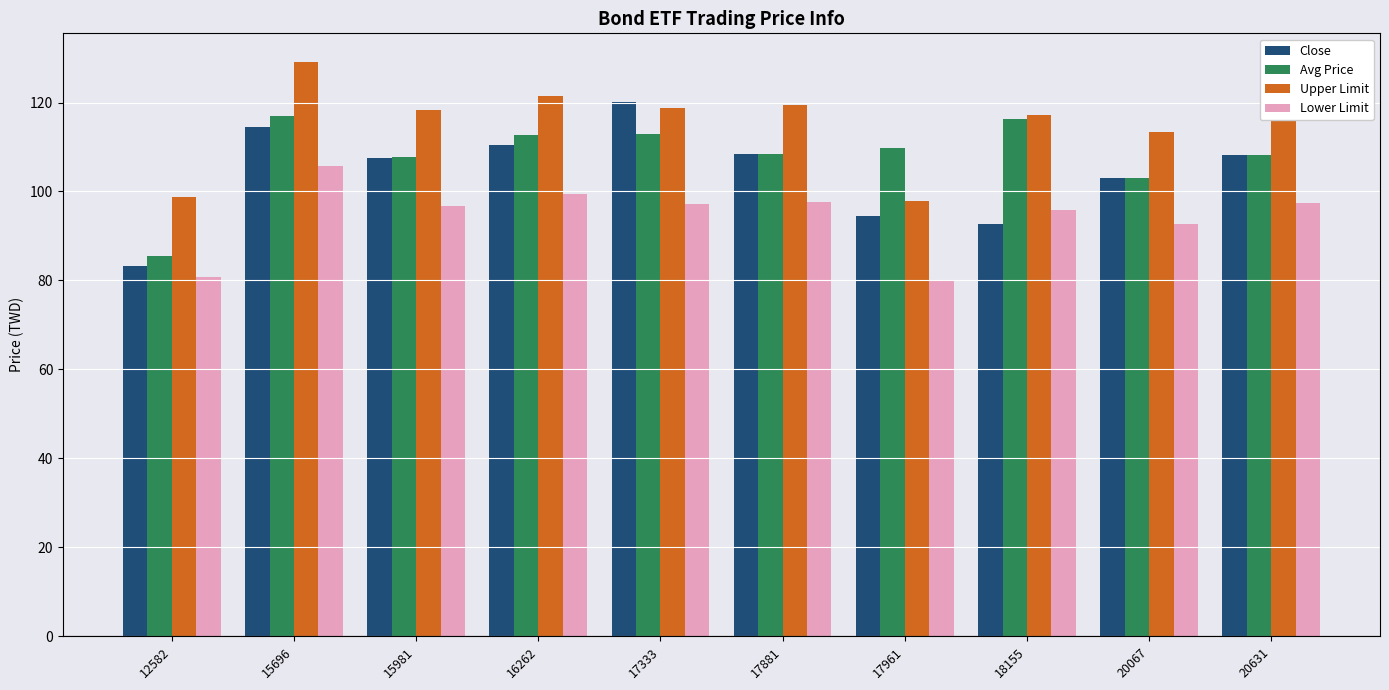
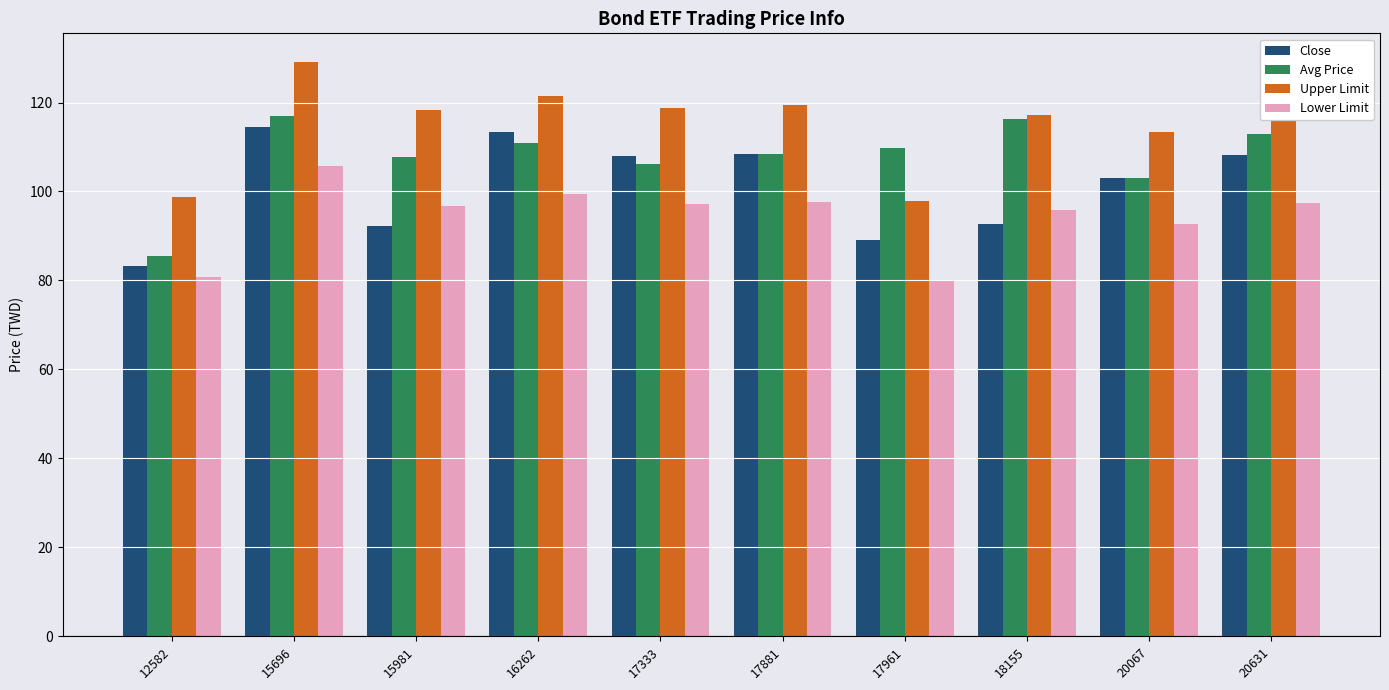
  {
    "Close": {
      "12582": 83,
      "15696": 115,
-     "15981": 108,
-     "16262": 111,
-     "17333": 120,
+     "15981": 92,
+     "16262": 113,
+     "17333": 108,
      "17881": 109,
-     "17961": 95,
+     "17961": 89,
      "18155": 93,
      "20067": 103,
      "20631": 108
    },
    "Avg Price": {
      "12582": 86,
      "15696": 117,
      "15981": 108,
-     "16262": 113,
-     "17333": 113,
+     "16262": 111,
+     "17333": 106,
      "17881": 109,
      "17961": 110,
      "18155": 116,
      "20067": 103,
-     "20631": 108
+     "20631": 113
    },
    "Upper Limit": {
      "12582": 99,
      "15696": 129,
      "15981": 118,
      "16262": 122,
      "17333": 119,
      "17881": 119,
      "17961": 98,
      "18155": 117,
      "20067": 113
    },
    "Lower Limit": {
      "12582": 81,
      "15696": 106,
      "15981": 97,
      "16262": 99,
      "17333": 97,
      "17881": 98,
      "17961": 80,
      "18155": 96,
      "20067": 93,
      "20631": 97
    }
  }
